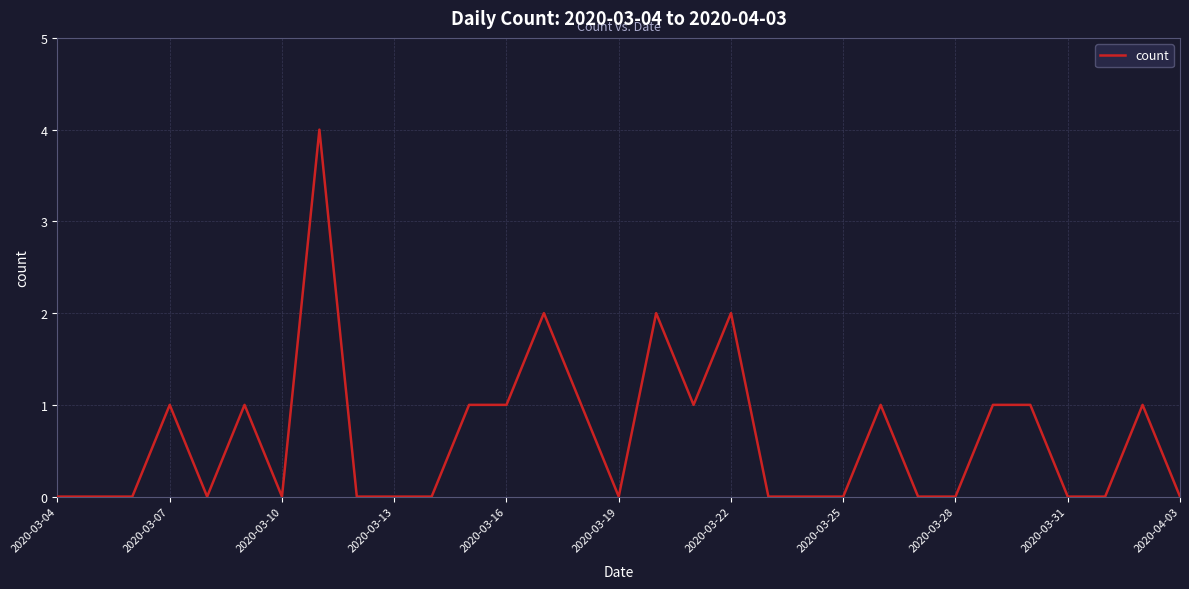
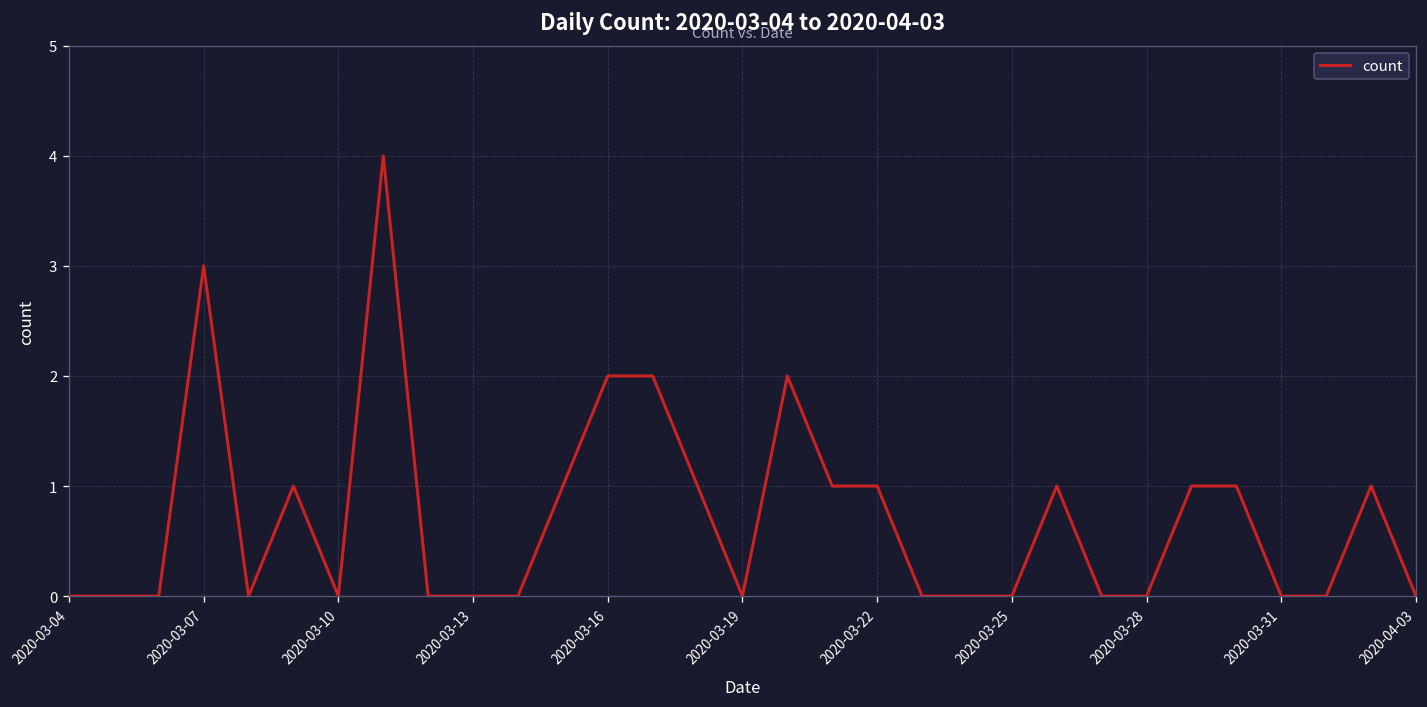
  {
    "2020-03-04": 0,
-   "2020-03-07": 1,
+   "2020-03-07": 3,
    "2020-03-10": 0,
    "2020-03-13": 0,
-   "2020-03-16": 1,
+   "2020-03-16": 2,
    "2020-03-19": 0,
-   "2020-03-22": 2,
+   "2020-03-22": 1,
    "2020-03-25": 0,
    "2020-03-28": 0,
    "2020-03-31": 0,
    "2020-04-03": 0
  }
